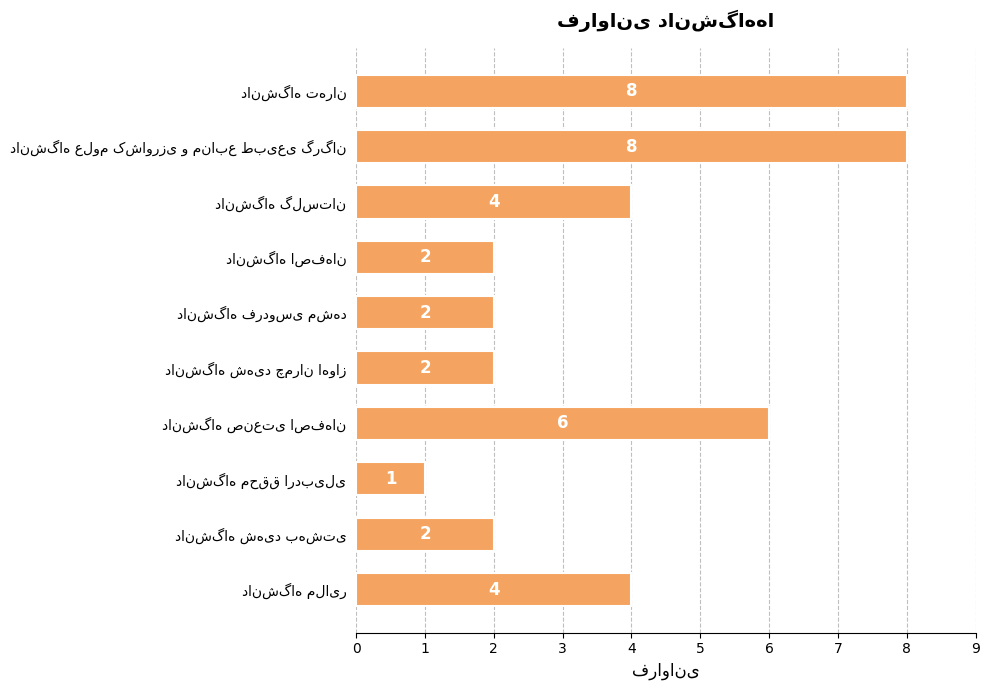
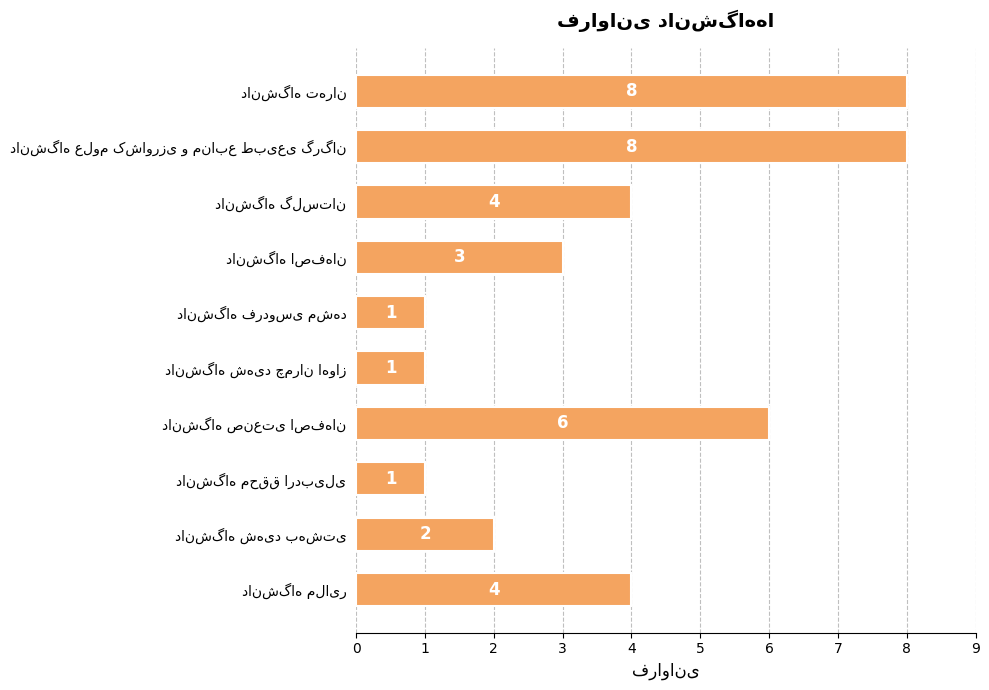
  {
    "دانشگاه تهران": 8,
    "دانشگاه علوم کشاورزی و منابع طبیعی گرگان": 8,
    "دانشگاه گلستان": 4,
-   "دانشگاه اصفهان": 2,
-   "دانشگاه فردوسی مشهد": 2,
-   "دانشگاه شهید چمران اهواز": 2,
+   "دانشگاه اصفهان": 3,
+   "دانشگاه فردوسی مشهد": 1,
+   "دانشگاه شهید چمران اهواز": 1,
    "دانشگاه صنعتی اصفهان": 6,
    "دانشگاه محقق اردبیلی": 1,
    "دانشگاه شهید بهشتی": 2,
    "دانشگاه ملایر": 4
  }
